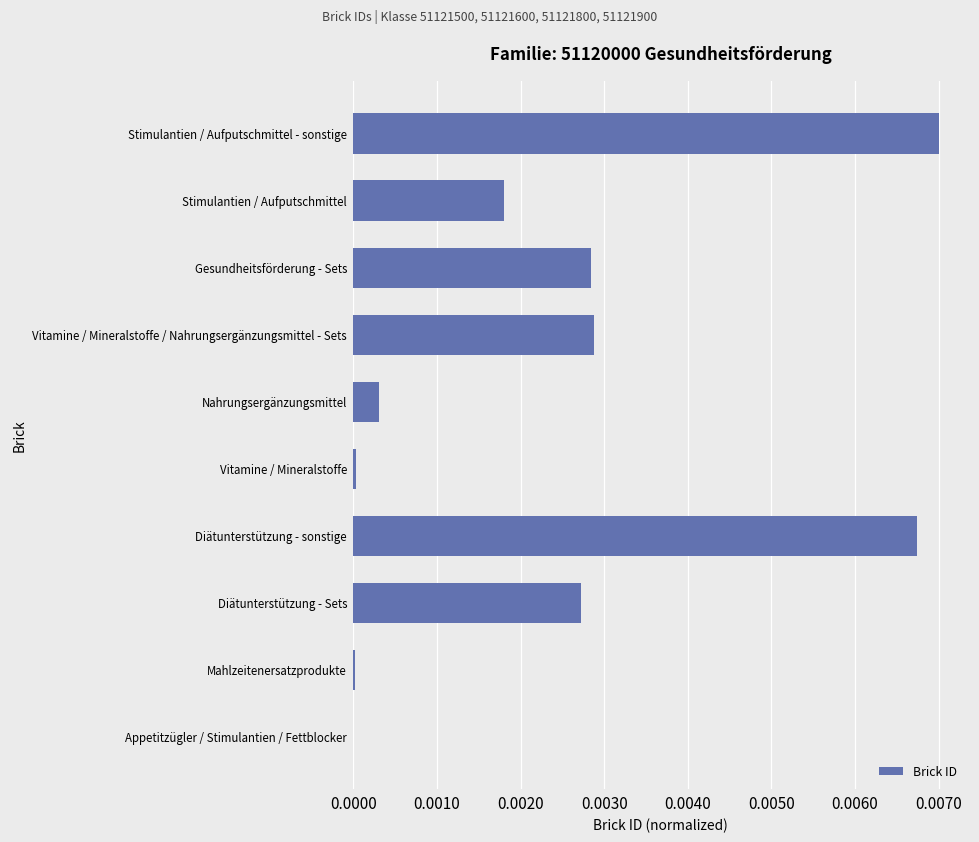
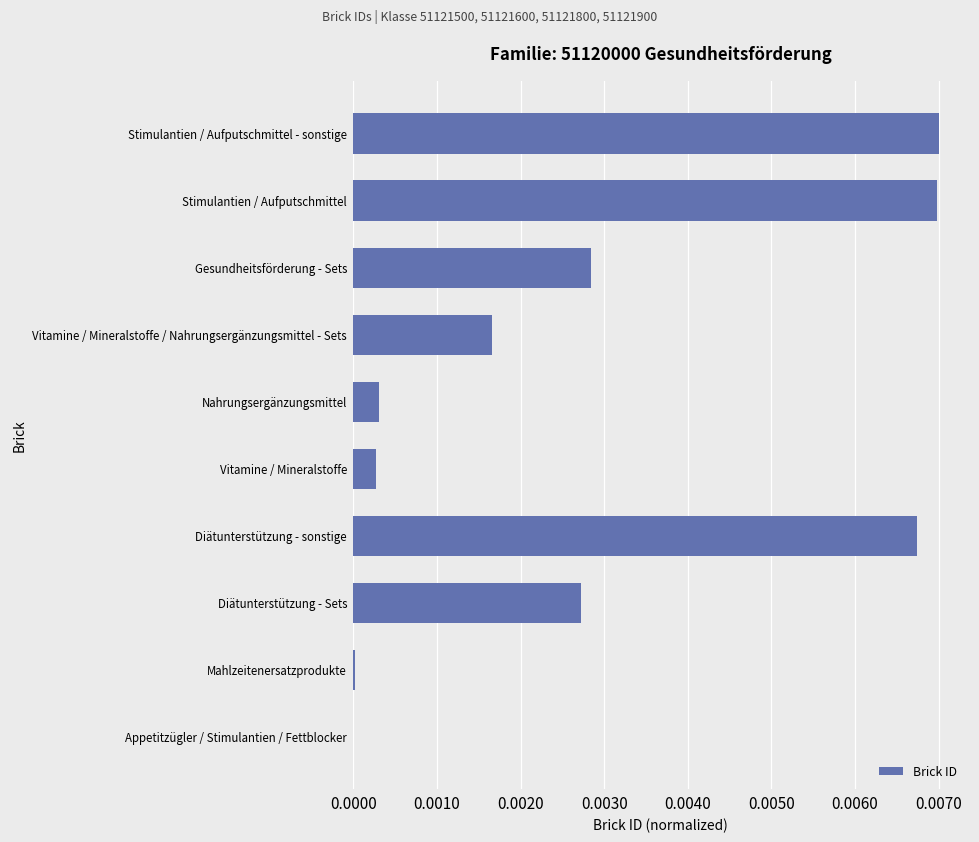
  {
    "Stimulantien / Aufputschmittel - sonstige": 0.0070,
-   "Stimulantien / Aufputschmittel": 0.0018,
+   "Stimulantien / Aufputschmittel": 0.0070,
    "Gesundheitsförderung - Sets": 0.0028,
-   "Vitamine / Mineralstoffe / Nahrungsergänzungsmittel - Sets": 0.0029,
+   "Vitamine / Mineralstoffe / Nahrungsergänzungsmittel - Sets": 0.0017,
    "Nahrungsergänzungsmittel": 0.0003,
-   "Vitamine / Mineralstoffe": 0.0000,
+   "Vitamine / Mineralstoffe": 0.0003,
    "Diätunterstützung - sonstige": 0.0067,
    "Diätunterstützung - Sets": 0.0027,
    "Appetitzügler / Stimulantien / Fettblocker": 0.0000
  }
